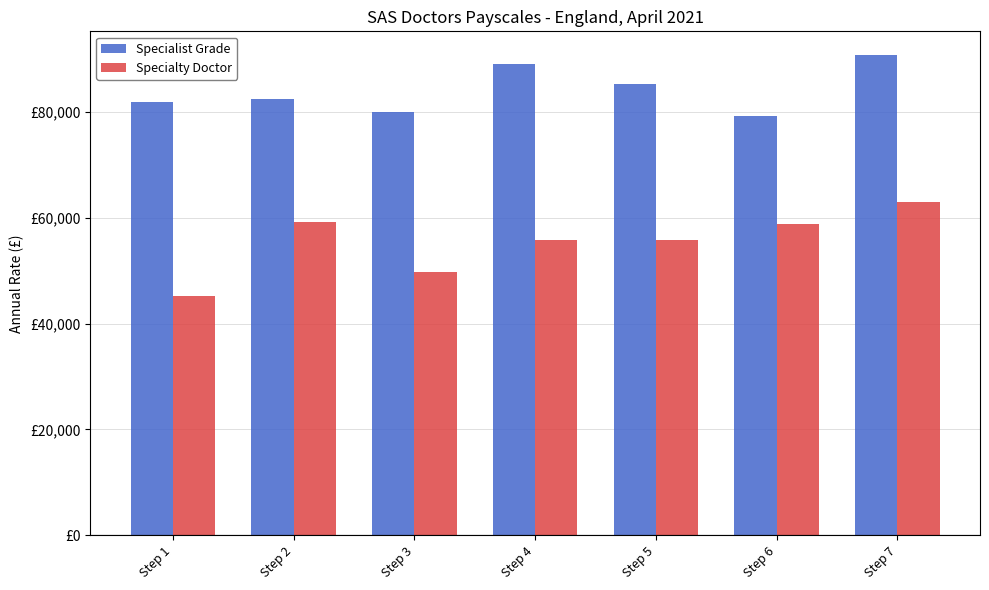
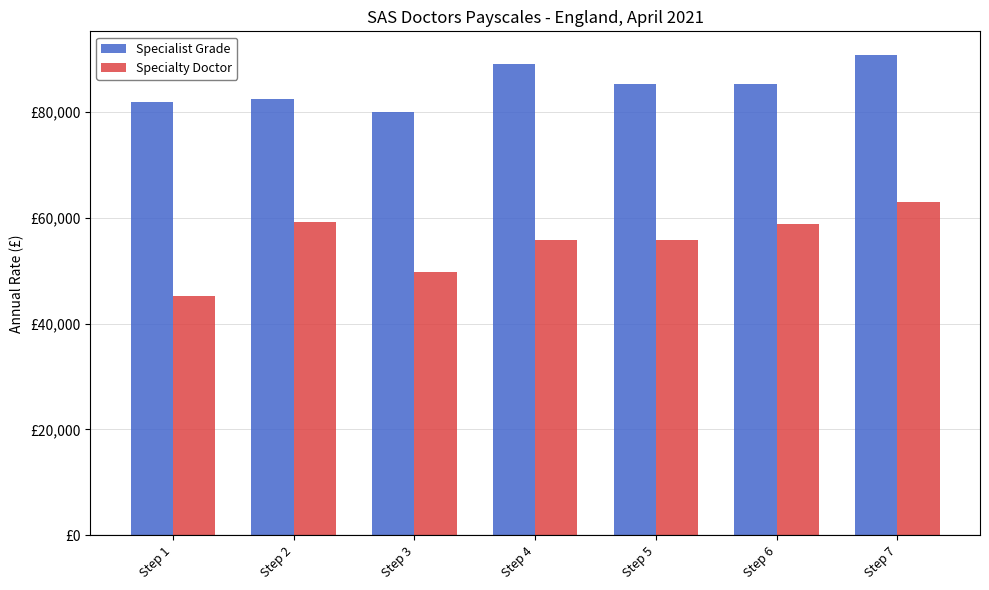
  {
    "Specialist Grade": {
      "Step 1": "£82,000",
      "Step 2": "£82,000",
      "Step 3": "£80,000",
      "Step 4": "£89,000",
      "Step 5": "£85,000",
-     "Step 6": "£79,000",
+     "Step 6": "£85,000",
      "Step 7": "£91,000"
    },
    "Specialty Doctor": {
      "Step 1": "£45,000",
      "Step 2": "£59,000",
      "Step 3": "£50,000",
      "Step 4": "£56,000",
      "Step 5": "£56,000",
      "Step 6": "£59,000",
      "Step 7": "£63,000"
    }
  }
